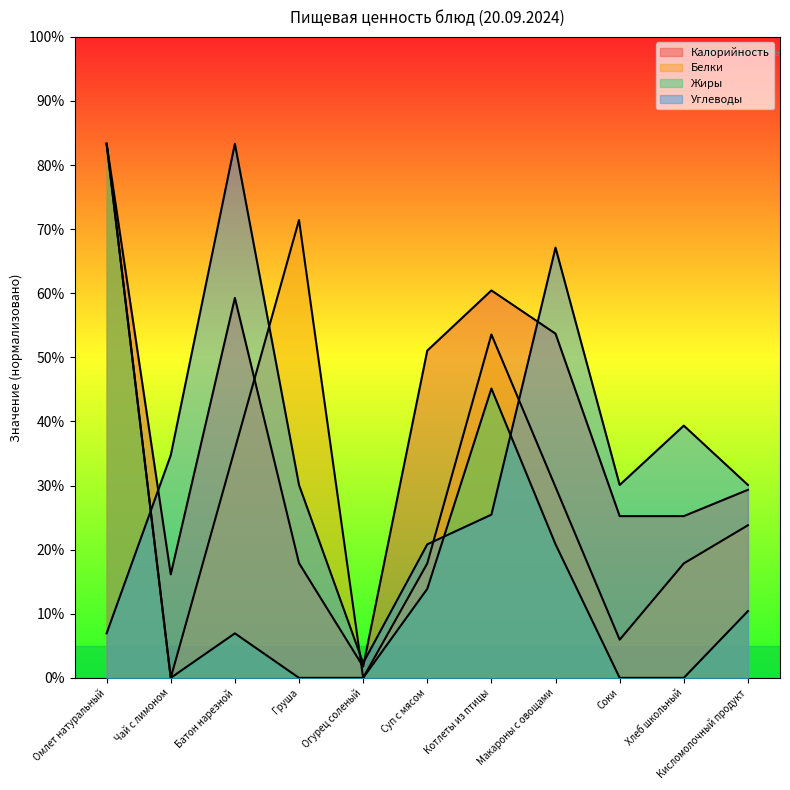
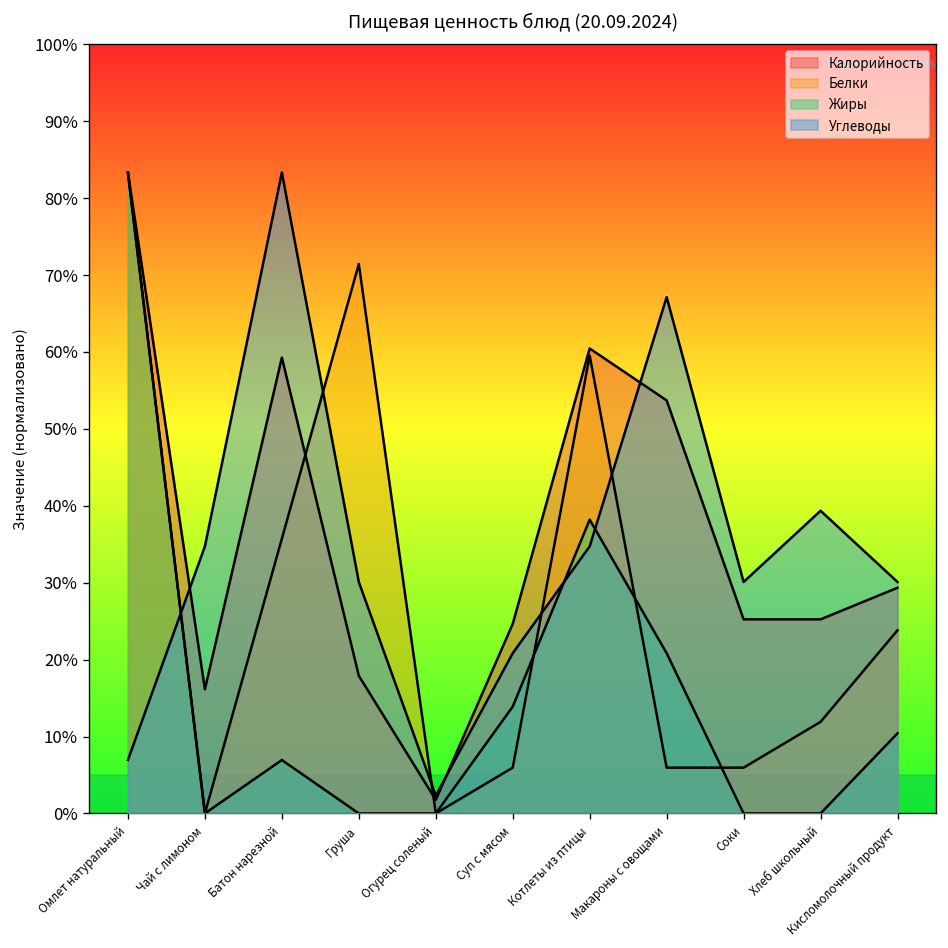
  {
    "Калорийность": {
      "Чай с лимоном": "16%",
      "Батон нарезной": "59%",
      "Груша": "18%",
-     "Суп с мясом": "51%",
+     "Суп с мясом": "25%",
      "Котлеты из птицы": "60%",
      "Макароны с овощами": "54%",
      "Соки": "25%",
      "Хлеб школьный": "25%",
      "Кисломолочный продукт": "29%"
    },
    "Белки": {
      "Батон нарезной": "36%",
      "Груша": "71%",
-     "Суп с мясом": "18%",
-     "Котлеты из птицы": "54%",
-     "Макароны с овощами": "30%",
+     "Суп с мясом": "6%",
+     "Котлеты из птицы": "60%",
+     "Макароны с овощами": "6%",
      "Соки": "6%",
-     "Хлеб школьный": "18%",
+     "Хлеб школьный": "12%",
      "Кисломолочный продукт": "24%"
    },
    "Жиры": {
      "Батон нарезной": "7%",
      "Суп с мясом": "14%",
-     "Котлеты из птицы": "45%",
+     "Котлеты из птицы": "38%",
      "Макароны с овощами": "21%",
      "Кисломолочный продукт": "10%"
    },
    "Углеводы": {
      "Омлет натуральный": "7%",
      "Чай с лимоном": "35%",
      "Батон нарезной": "83%",
      "Груша": "30%",
      "Суп с мясом": "21%",
-     "Котлеты из птицы": "25%",
+     "Котлеты из птицы": "35%",
      "Макароны с овощами": "67%",
      "Соки": "30%",
      "Хлеб школьный": "39%",
      "Кисломолочный продукт": "30%"
    }
  }
